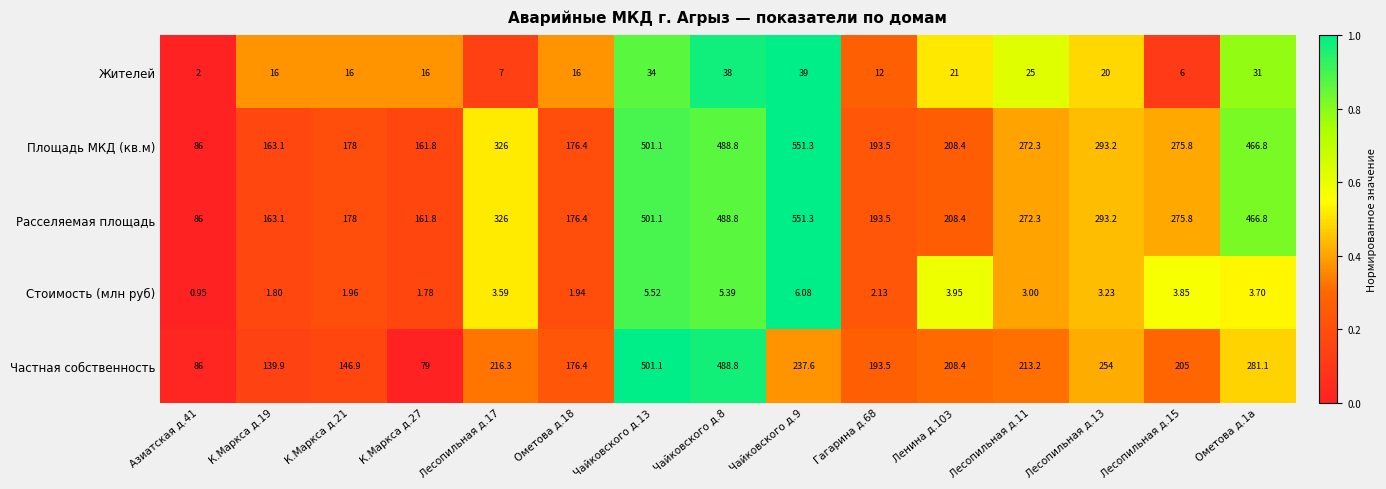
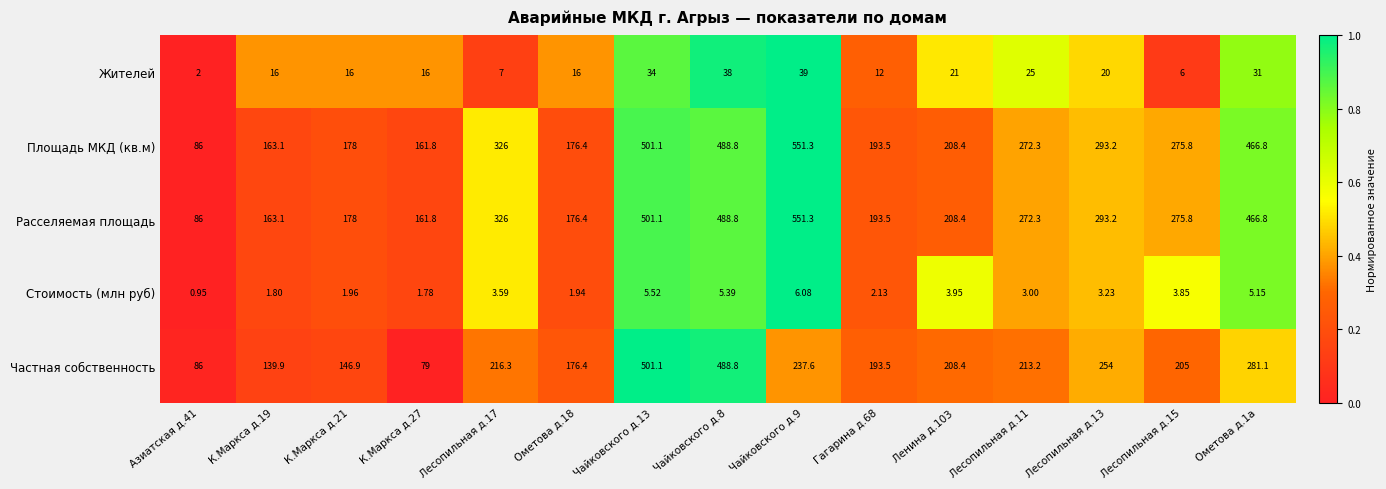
  {
    "Жителей": {
      "Азиатская д.41": 2,
      "К.Маркса д.19": 16,
      "К.Маркса д.21": 16,
      "К.Маркса д.27": 16,
      "Лесопильная д.17": 7,
      "Ометова д.18": 16,
      "Чайковского д.13": 34,
      "Чайковского д.8": 38,
      "Чайковского д.9": 39,
      "Гагарина д.68": 12,
      "Ленина д.103": 21,
      "Лесопильная д.11": 25,
      "Лесопильная д.13": 20,
      "Лесопильная д.15": 6,
      "Ометова д.1а": 31
    },
    "Площадь МКД (кв.м)": {
      "Азиатская д.41": 86,
      "К.Маркса д.19": 163.1,
      "К.Маркса д.21": 178,
      "К.Маркса д.27": 161.8,
      "Лесопильная д.17": 326,
      "Ометова д.18": 176.4,
      "Чайковского д.13": 501.1,
      "Чайковского д.8": 488.8,
      "Чайковского д.9": 551.3,
      "Гагарина д.68": 193.5,
      "Ленина д.103": 208.4,
      "Лесопильная д.11": 272.3,
      "Лесопильная д.13": 293.2,
      "Лесопильная д.15": 275.8,
      "Ометова д.1а": 466.8
    },
    "Расселяемая площадь": {
      "Азиатская д.41": 86,
      "К.Маркса д.19": 163.1,
      "К.Маркса д.21": 178,
      "К.Маркса д.27": 161.8,
      "Лесопильная д.17": 326,
      "Ометова д.18": 176.4,
      "Чайковского д.13": 501.1,
      "Чайковского д.8": 488.8,
      "Чайковского д.9": 551.3,
      "Гагарина д.68": 193.5,
      "Ленина д.103": 208.4,
      "Лесопильная д.11": 272.3,
      "Лесопильная д.13": 293.2,
      "Лесопильная д.15": 275.8,
      "Ометова д.1а": 466.8
    },
    "Стоимость (млн руб)": {
      "Азиатская д.41": 0.95,
      "К.Маркса д.19": 1.80,
      "К.Маркса д.21": 1.96,
      "К.Маркса д.27": 1.78,
      "Лесопильная д.17": 3.59,
      "Ометова д.18": 1.94,
      "Чайковского д.13": 5.52,
      "Чайковского д.8": 5.39,
      "Чайковского д.9": 6.08,
      "Гагарина д.68": 2.13,
      "Ленина д.103": 3.95,
      "Лесопильная д.11": 3.00,
      "Лесопильная д.13": 3.23,
      "Лесопильная д.15": 3.85,
-     "Ометова д.1а": 3.70
+     "Ометова д.1а": 5.15
    },
    "Частная собственность": {
      "Азиатская д.41": 86,
      "К.Маркса д.19": 139.9,
      "К.Маркса д.21": 146.9,
      "К.Маркса д.27": 79,
      "Лесопильная д.17": 216.3,
      "Ометова д.18": 176.4,
      "Чайковского д.13": 501.1,
      "Чайковского д.8": 488.8,
      "Чайковского д.9": 237.6,
      "Гагарина д.68": 193.5,
      "Ленина д.103": 208.4,
      "Лесопильная д.11": 213.2,
      "Лесопильная д.13": 254,
      "Лесопильная д.15": 205,
      "Ометова д.1а": 281.1
    }
  }
